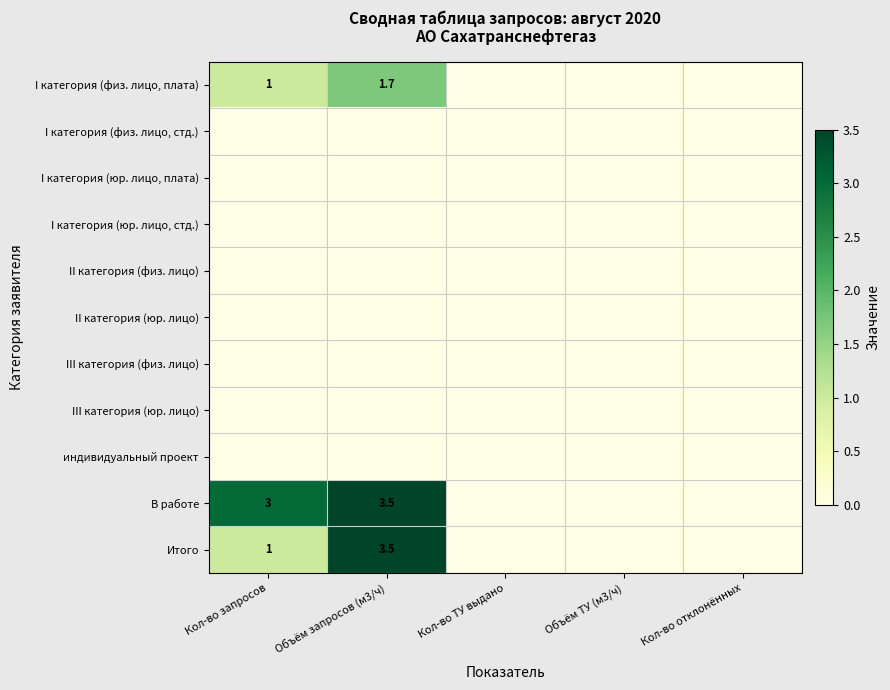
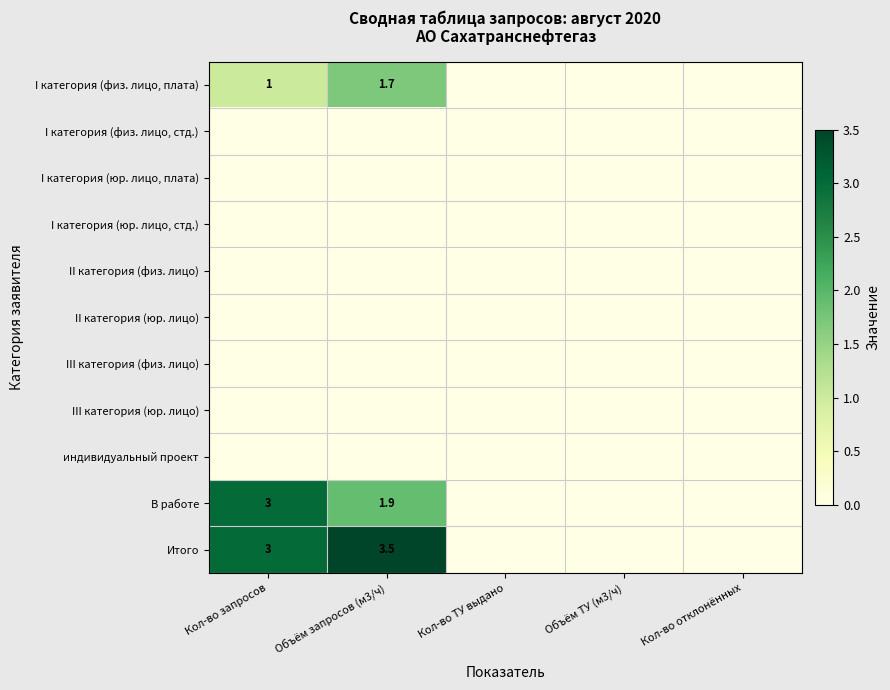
  {
    "I категория (физ. лицо, плата)": {
      "Кол-во запросов": 1,
      "Объём запросов (м3/ч)": 1.7
    },
    "В работе": {
      "Кол-во запросов": 3,
-     "Объём запросов (м3/ч)": 3.5
+     "Объём запросов (м3/ч)": 1.9
    },
    "Итого": {
-     "Кол-во запросов": 1,
+     "Кол-во запросов": 3,
      "Объём запросов (м3/ч)": 3.5
    }
  }
